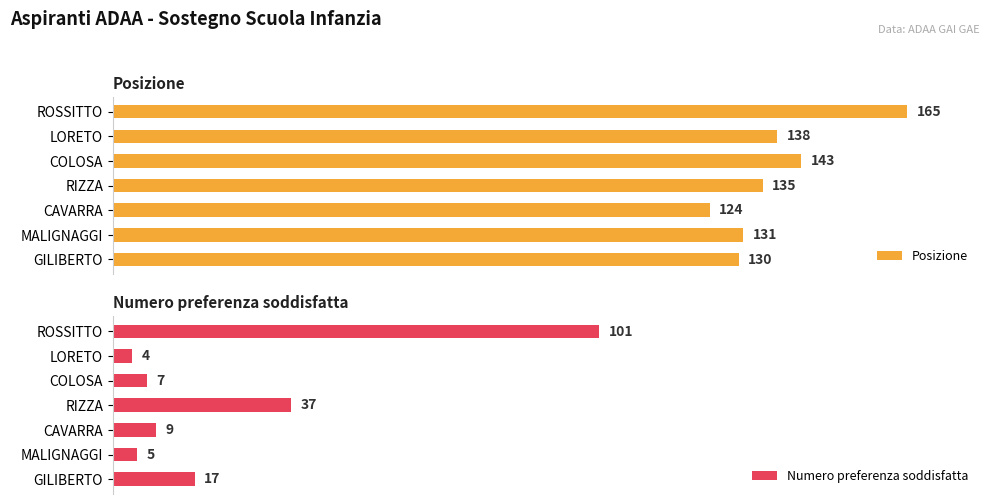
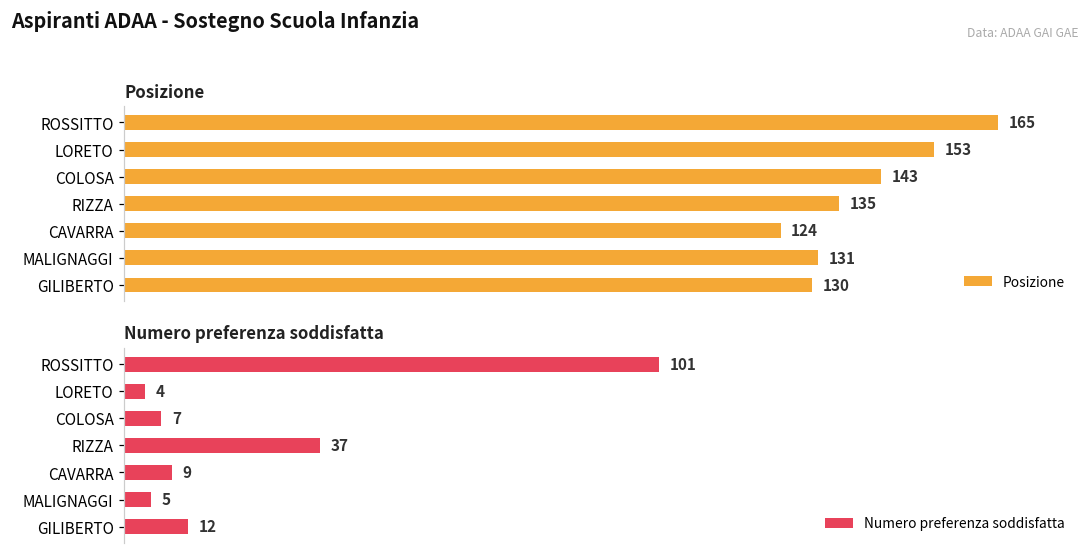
  {
    "Posizione": {
      "ROSSITTO": 165,
-     "LORETO": 138,
+     "LORETO": 153,
      "COLOSA": 143,
      "RIZZA": 135,
      "CAVARRA": 124,
      "MALIGNAGGI": 131,
      "GILIBERTO": 130
    },
    "Numero preferenza soddisfatta": {
      "ROSSITTO": 101,
      "LORETO": 4,
      "COLOSA": 7,
      "RIZZA": 37,
      "CAVARRA": 9,
      "MALIGNAGGI": 5,
-     "GILIBERTO": 17
+     "GILIBERTO": 12
    }
  }
